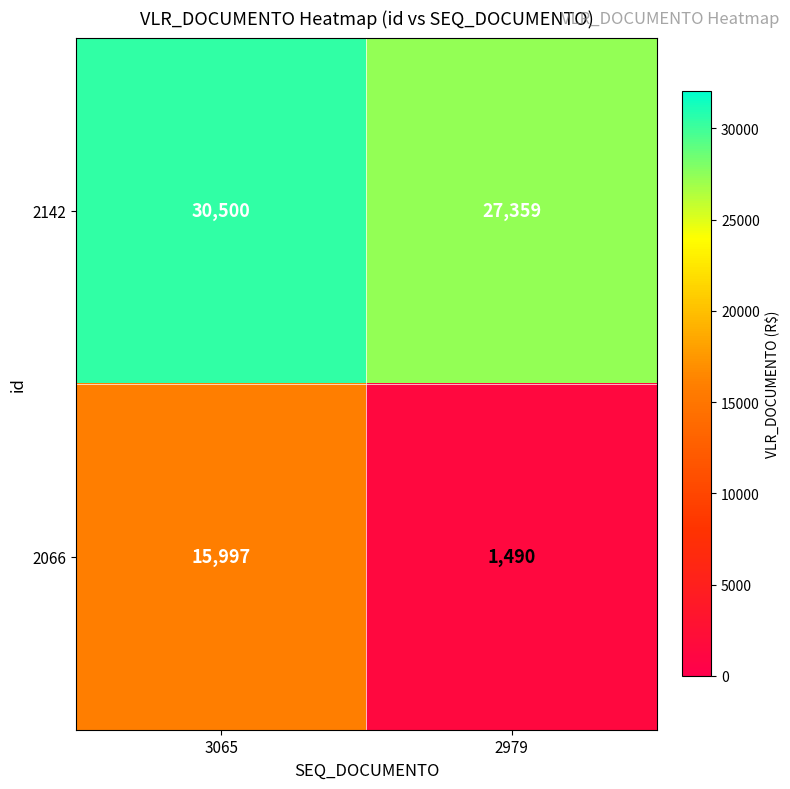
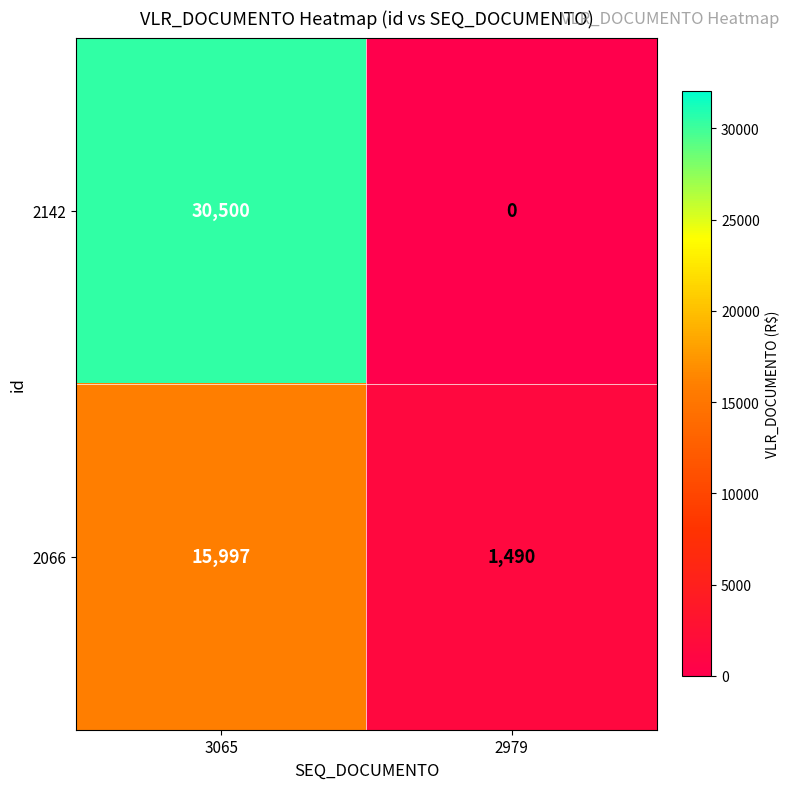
  {
    "2142": {
      "3065": "30,500",
-     "2979": "27,359"
+     "2979": "0"
    },
    "2066": {
      "3065": "15,997",
      "2979": "1,490"
    }
  }
